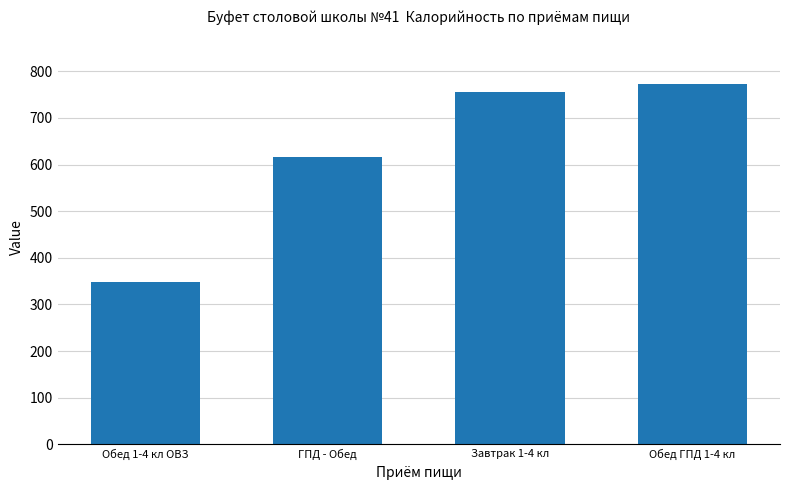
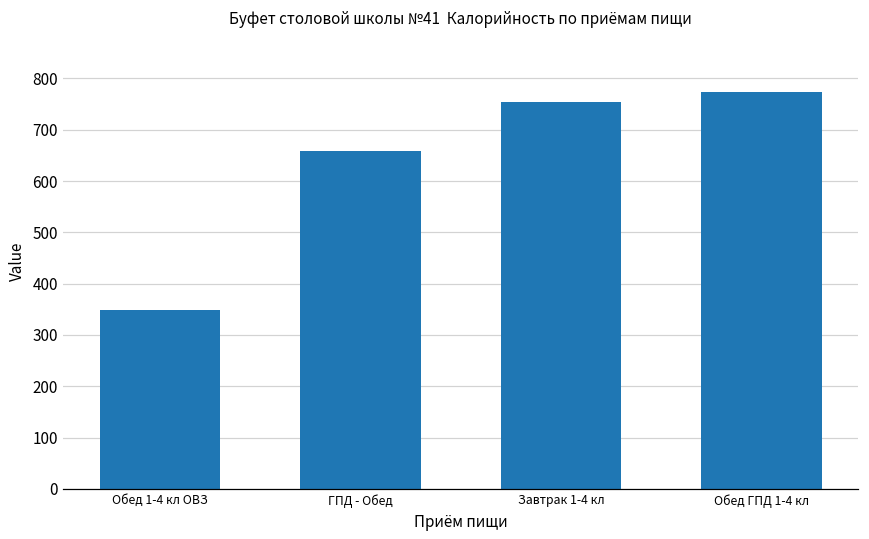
  {
    "Обед 1-4 кл ОВЗ": 350,
-   "ГПД - Обед": 620,
+   "ГПД - Обед": 660,
    "Завтрак 1-4 кл": 760,
    "Обед ГПД 1-4 кл": 770
  }
